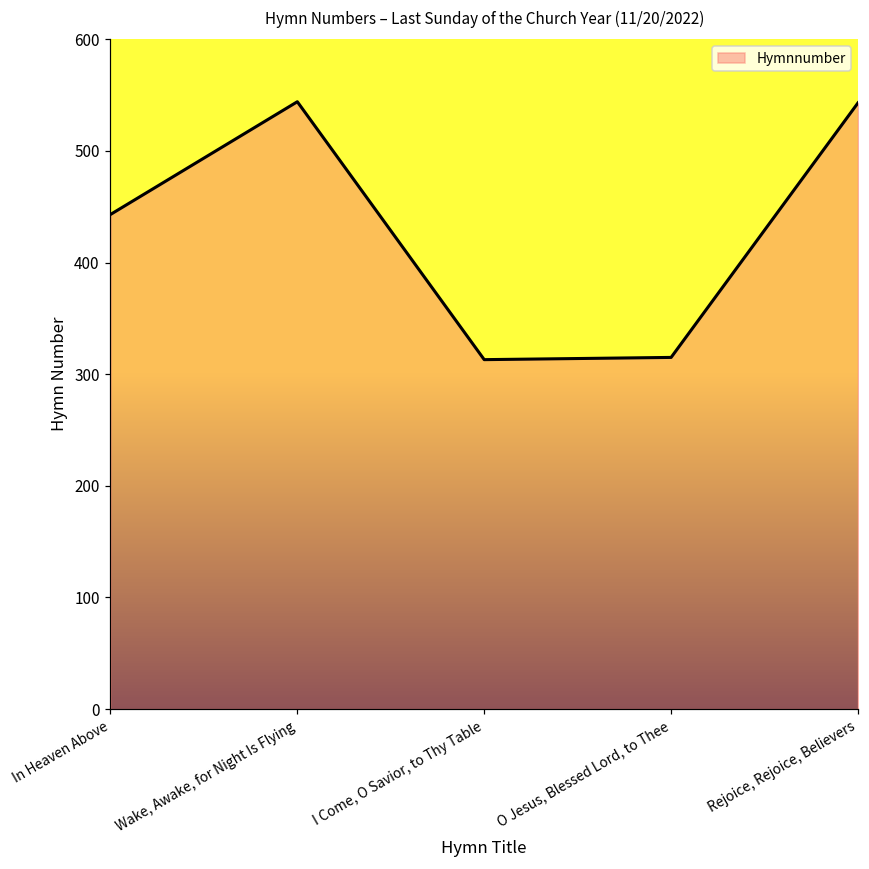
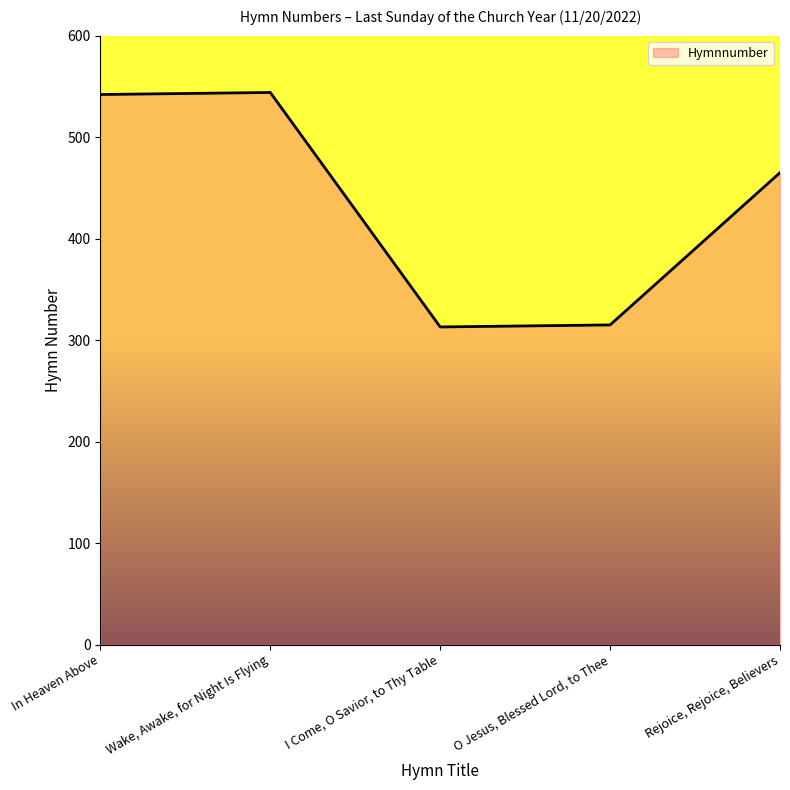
  {
-   "In Heaven Above": 443,
+   "In Heaven Above": 542,
    "Wake, Awake, for Night Is Flying": 544,
    "I Come, O Savior, to Thy Table": 313,
    "O Jesus, Blessed Lord, to Thee": 315,
-   "Rejoice, Rejoice, Believers": 543
+   "Rejoice, Rejoice, Believers": 465
  }
